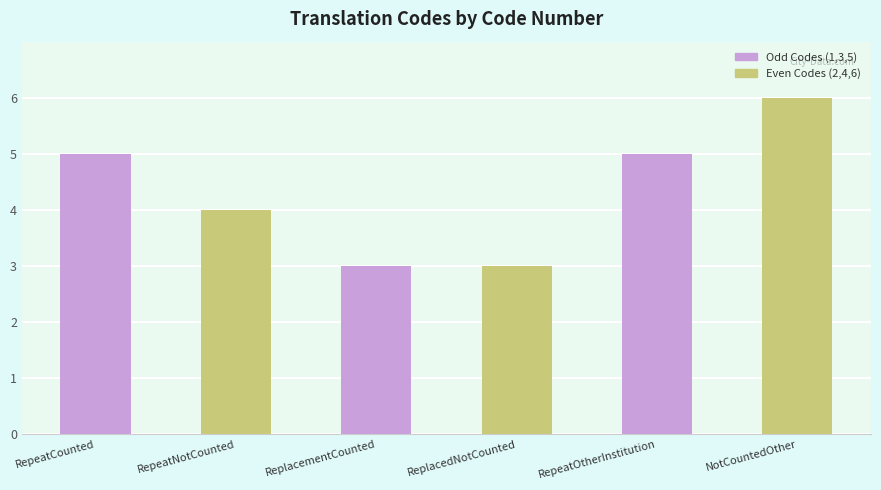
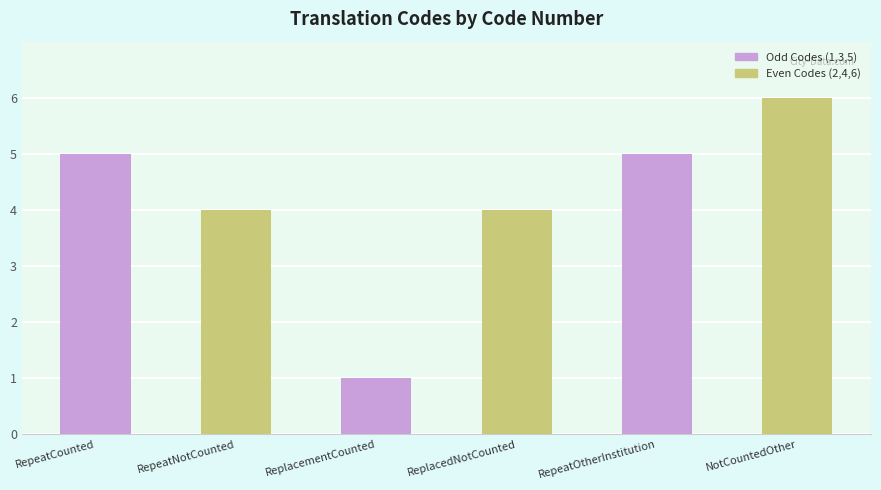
  {
    "RepeatCounted": 5,
    "RepeatNotCounted": 4,
-   "ReplacementCounted": 3,
-   "ReplacedNotCounted": 3,
+   "ReplacementCounted": 1,
+   "ReplacedNotCounted": 4,
    "RepeatOtherInstitution": 5,
    "NotCountedOther": 6
  }
